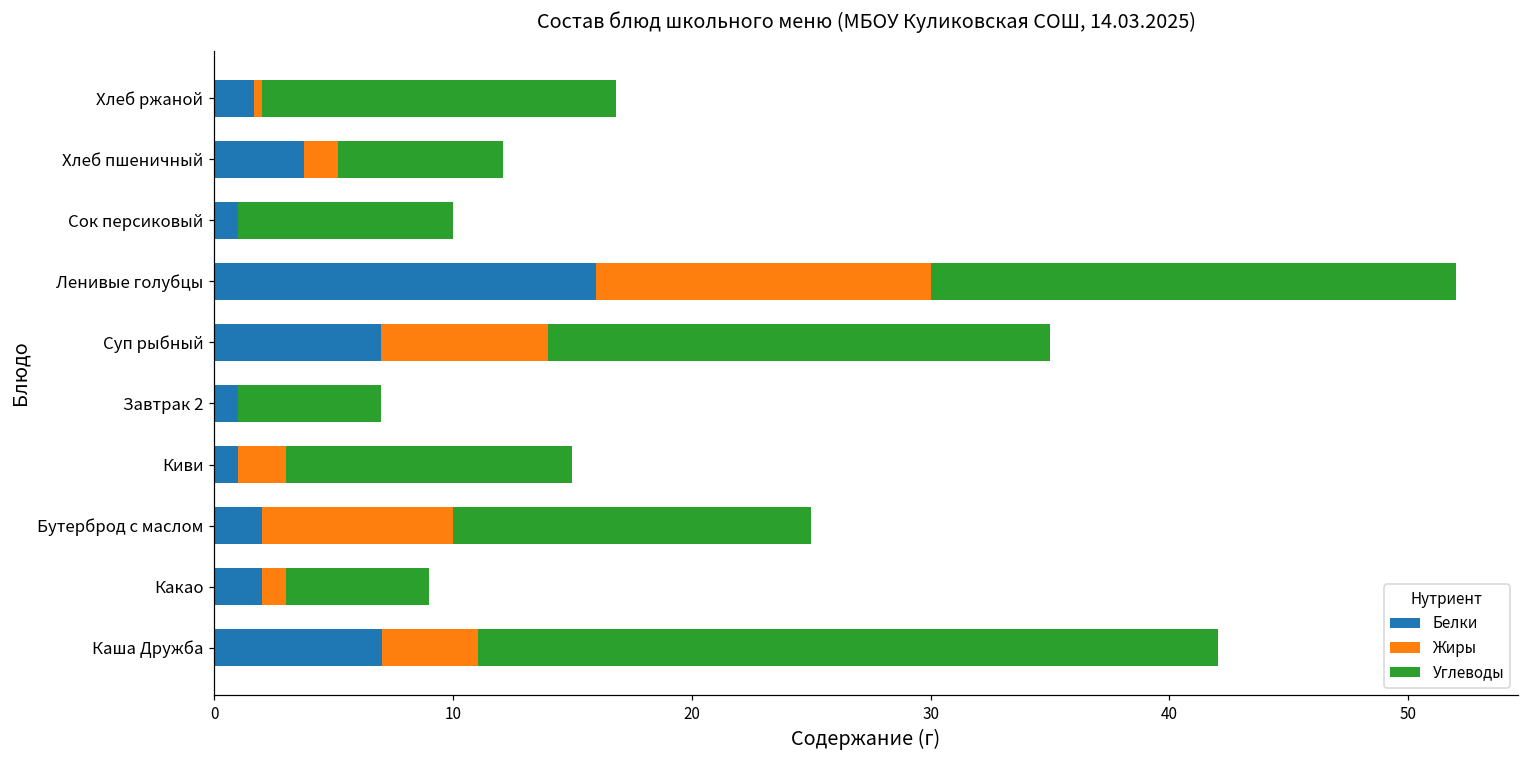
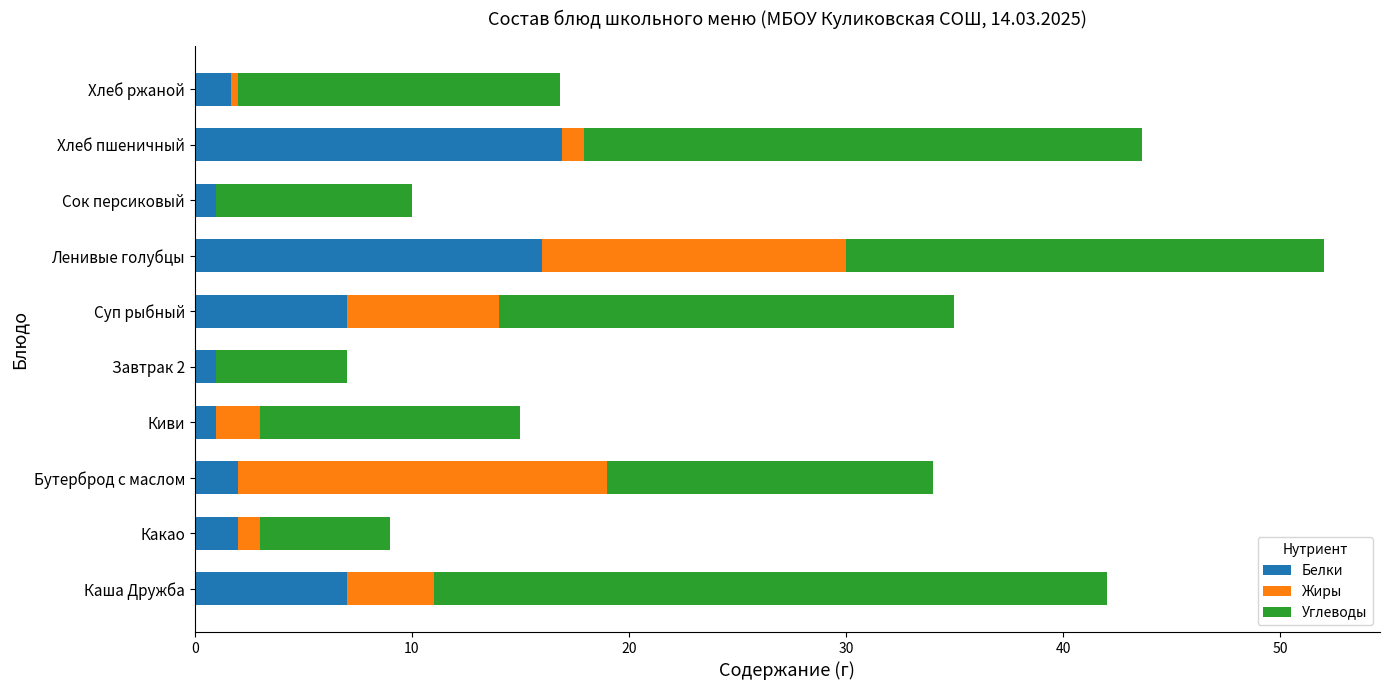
  {
    "Белки": {
      "Хлеб ржаной": 1.7,
-     "Хлеб пшеничный": 3.8,
+     "Хлеб пшеничный": 16.9,
      "Сок персиковый": 1.0,
      "Ленивые голубцы": 16.0,
      "Суп рыбный": 7.0,
      "Завтрак 2": 1.0,
      "Киви": 1.0,
      "Бутерброд с маслом": 2.0,
      "Какао": 2.0,
      "Каша Дружба": 7.0
    },
    "Жиры": {
      "Хлеб ржаной": 0.3,
-     "Хлеб пшеничный": 1.5,
+     "Хлеб пшеничный": 1.0,
      "Сок персиковый": 0.0,
      "Ленивые голубцы": 14.0,
      "Суп рыбный": 7.0,
      "Завтрак 2": 0.0,
      "Киви": 2.0,
-     "Бутерброд с маслом": 8,
+     "Бутерброд с маслом": 17,
      "Какао": 1.0,
      "Каша Дружба": 4.0
    },
    "Углеводы": {
      "Хлеб ржаной": 14.8,
-     "Хлеб пшеничный": 6.9,
+     "Хлеб пшеничный": 25.7,
      "Сок персиковый": 9.0,
      "Ленивые голубцы": 22.0,
      "Суп рыбный": 21.0,
      "Завтрак 2": 6.0,
      "Киви": 12.0,
      "Бутерброд с маслом": 15.0,
      "Какао": 6.0,
      "Каша Дружба": 31.0
    }
  }
